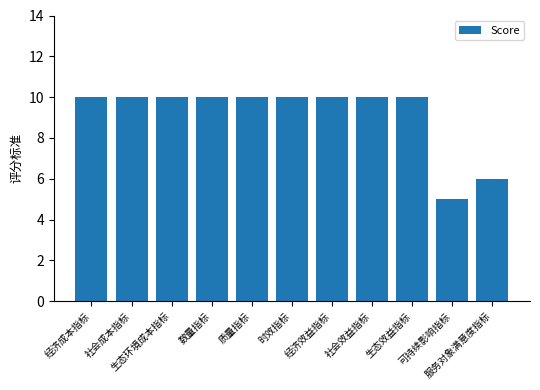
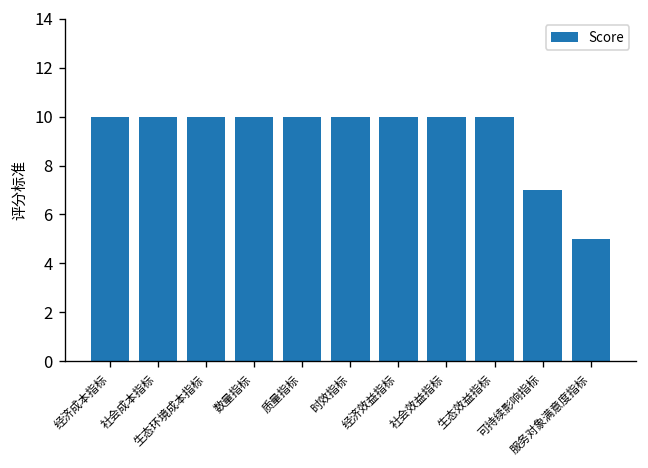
  {
    "经济成本指标": 10,
    "社会成本指标": 10,
    "生态环境成本指标": 10,
    "数量指标": 10,
    "质量指标": 10,
    "时效指标": 10,
    "经济效益指标": 10,
    "社会效益指标": 10,
    "生态效益指标": 10,
-   "可持续影响指标": 5,
-   "服务对象满意度指标": 6
+   "可持续影响指标": 7,
+   "服务对象满意度指标": 5
  }
